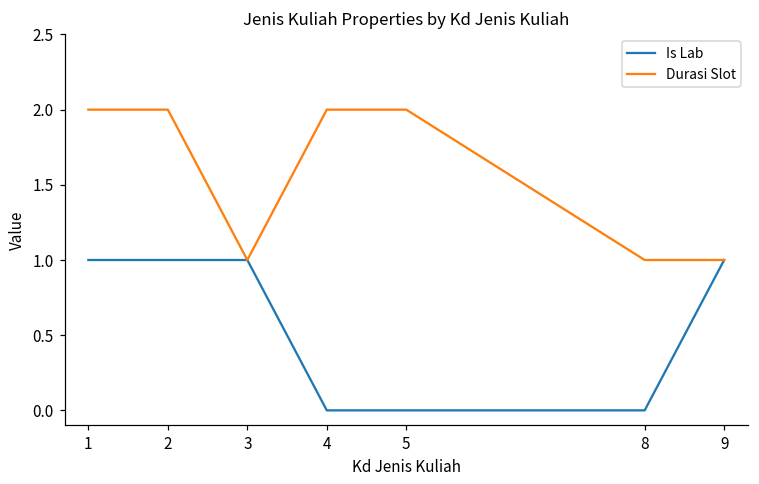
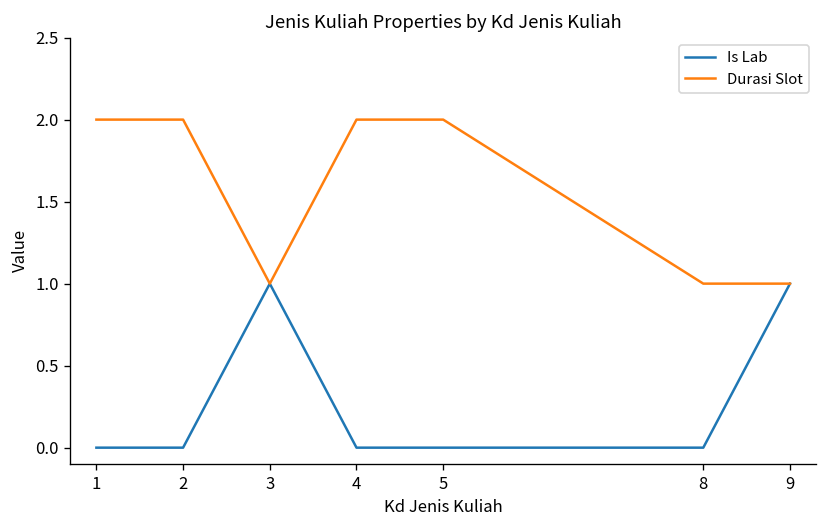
  {
    "Is Lab": {
-     "1": 1,
-     "2": 1,
+     "1": 0,
+     "2": 0,
      "4": 0,
      "5": 0,
      "8": 0
    },
    "Durasi Slot": {
      "1": 2,
      "2": 2,
      "4": 2,
      "5": 2,
      "8": 1
    }
  }
